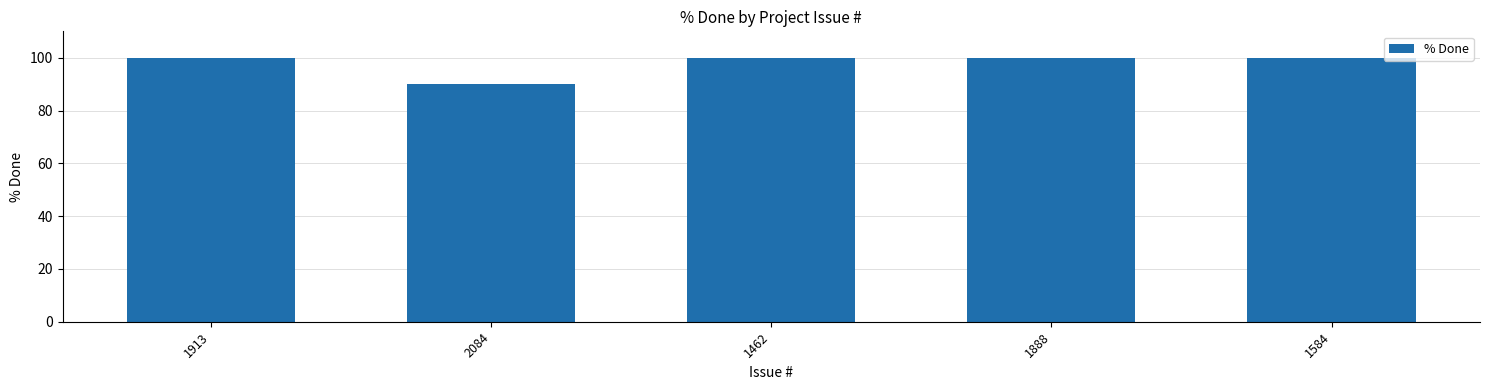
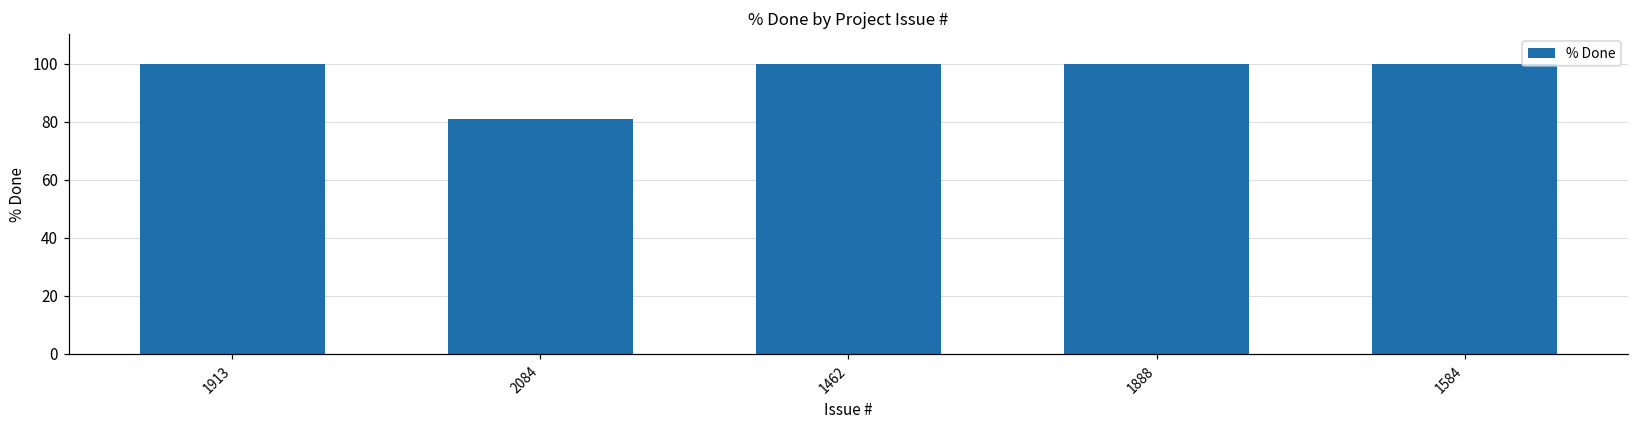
  {
    "1913": 100,
-   "2084": 90,
+   "2084": 81,
    "1462": 100,
    "1888": 100,
    "1584": 100
  }
